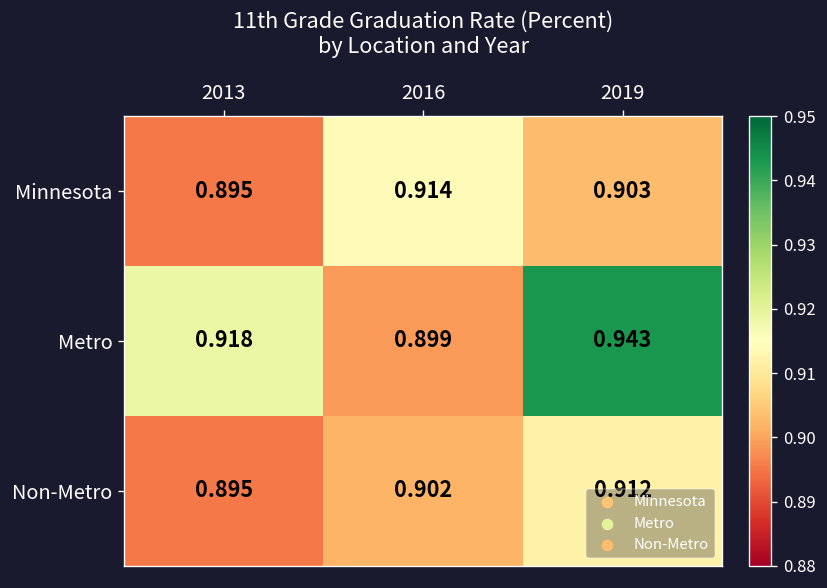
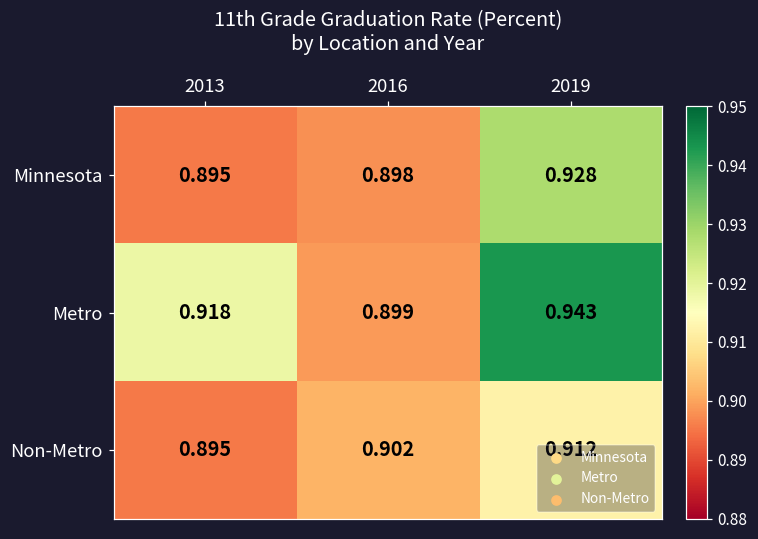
  {
    "Minnesota": {
      "2013": 0.895,
-     "2016": 0.914,
-     "2019": 0.903
+     "2016": 0.898,
+     "2019": 0.928
    },
    "Metro": {
      "2013": 0.918,
      "2016": 0.899,
      "2019": 0.943
    },
    "Non-Metro": {
      "2013": 0.895,
      "2016": 0.902
    }
  }
